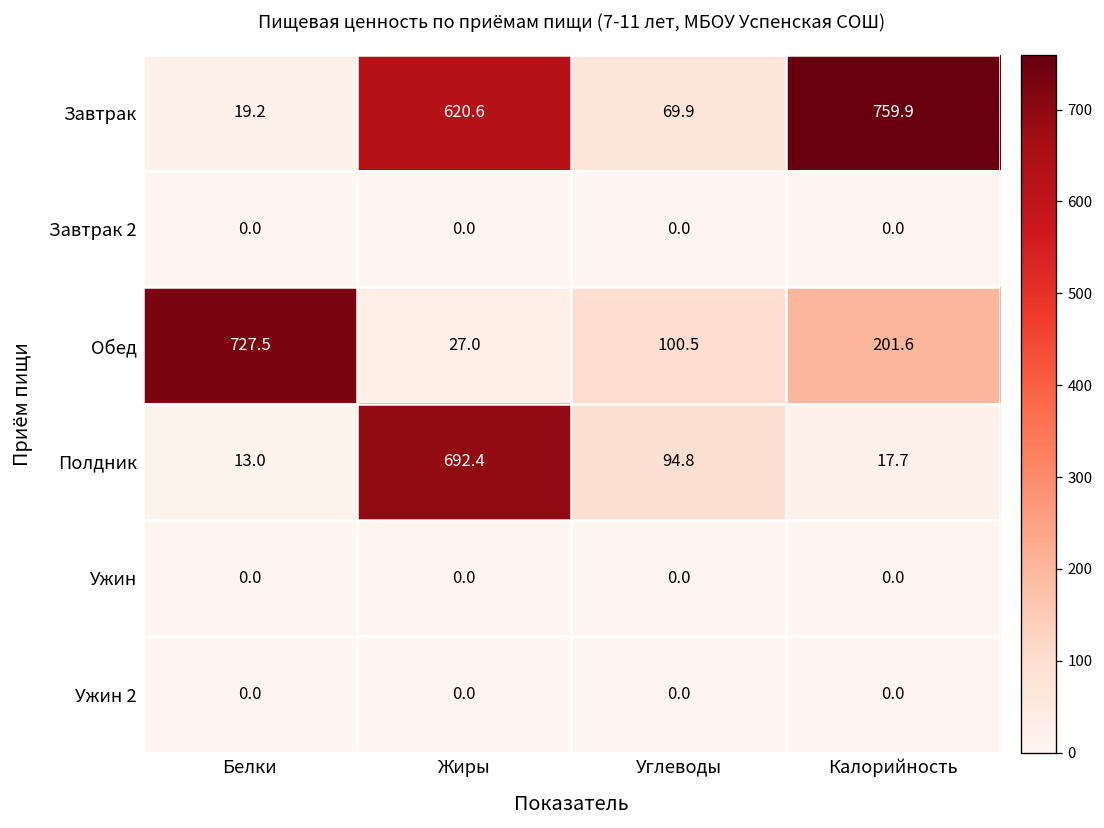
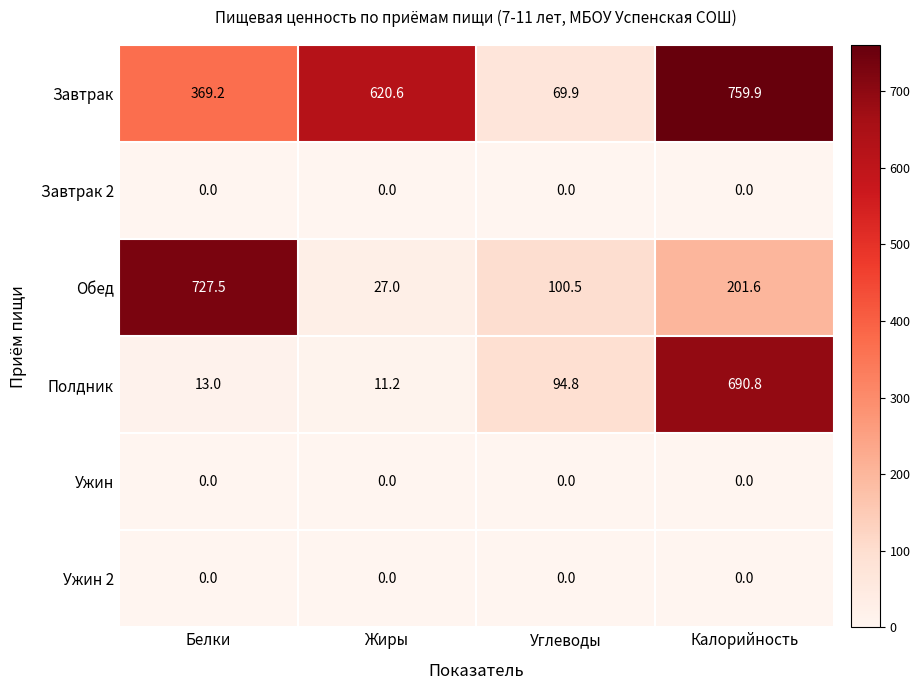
  {
    "Завтрак": {
-     "Белки": 19.2,
+     "Белки": 369.2,
      "Жиры": 620.6,
      "Углеводы": 69.9,
      "Калорийность": 759.9
    },
    "Завтрак 2": {
      "Белки": 0.0,
      "Жиры": 0.0,
      "Углеводы": 0.0,
      "Калорийность": 0.0
    },
    "Обед": {
      "Белки": 727.5,
      "Жиры": 27.0,
      "Углеводы": 100.5,
      "Калорийность": 201.6
    },
    "Полдник": {
      "Белки": 13.0,
-     "Жиры": 692.4,
+     "Жиры": 11.2,
      "Углеводы": 94.8,
-     "Калорийность": 17.7
+     "Калорийность": 690.8
    },
    "Ужин": {
      "Белки": 0.0,
      "Жиры": 0.0,
      "Углеводы": 0.0,
      "Калорийность": 0.0
    },
    "Ужин 2": {
      "Белки": 0.0,
      "Жиры": 0.0,
      "Углеводы": 0.0,
      "Калорийность": 0.0
    }
  }
